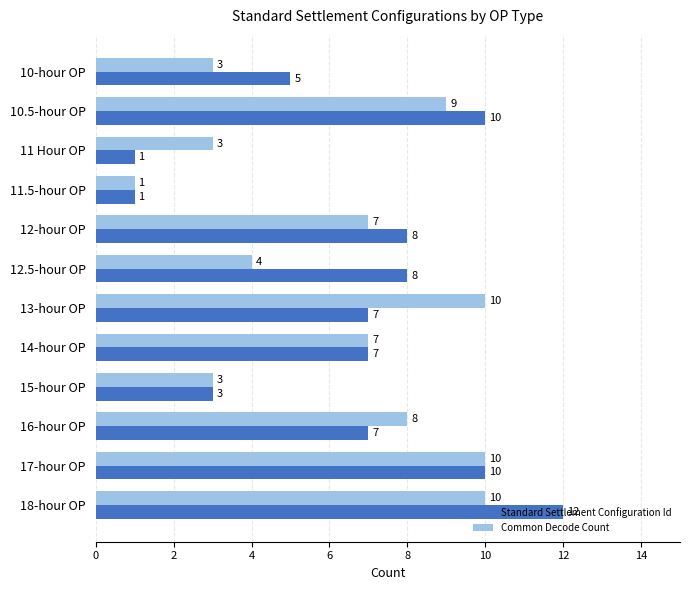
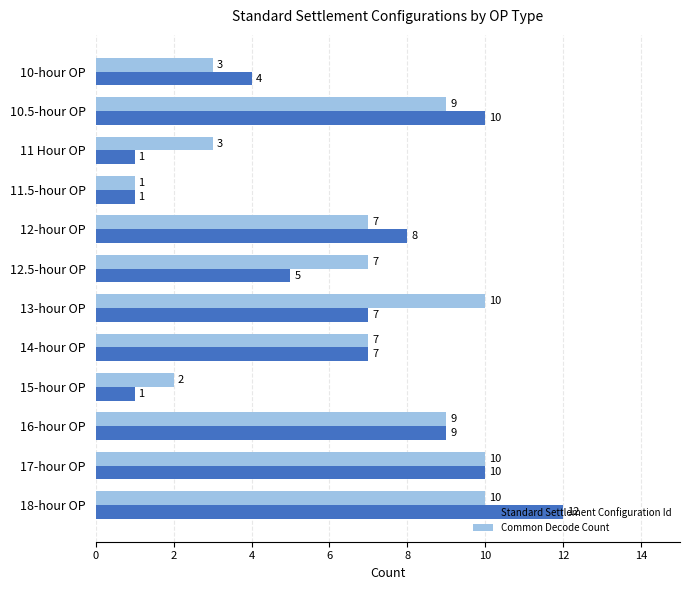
  {
    "Standard Settlement Configuration Id": {
-     "10-hour OP": 5,
+     "10-hour OP": 4,
      "10.5-hour OP": 10,
      "11 Hour OP": 1,
      "11.5-hour OP": 1,
      "12-hour OP": 8,
-     "12.5-hour OP": 8,
+     "12.5-hour OP": 5,
      "13-hour OP": 7,
      "14-hour OP": 7,
-     "15-hour OP": 3,
-     "16-hour OP": 7,
+     "15-hour OP": 1,
+     "16-hour OP": 9,
      "17-hour OP": 10,
      "18-hour OP": 12
    },
    "Common Decode Count": {
      "10-hour OP": 3,
      "10.5-hour OP": 9,
      "11 Hour OP": 3,
      "11.5-hour OP": 1,
      "12-hour OP": 7,
-     "12.5-hour OP": 4,
+     "12.5-hour OP": 7,
      "13-hour OP": 10,
      "14-hour OP": 7,
-     "15-hour OP": 3,
-     "16-hour OP": 8,
+     "15-hour OP": 2,
+     "16-hour OP": 9,
      "17-hour OP": 10,
      "18-hour OP": 10
    }
  }
